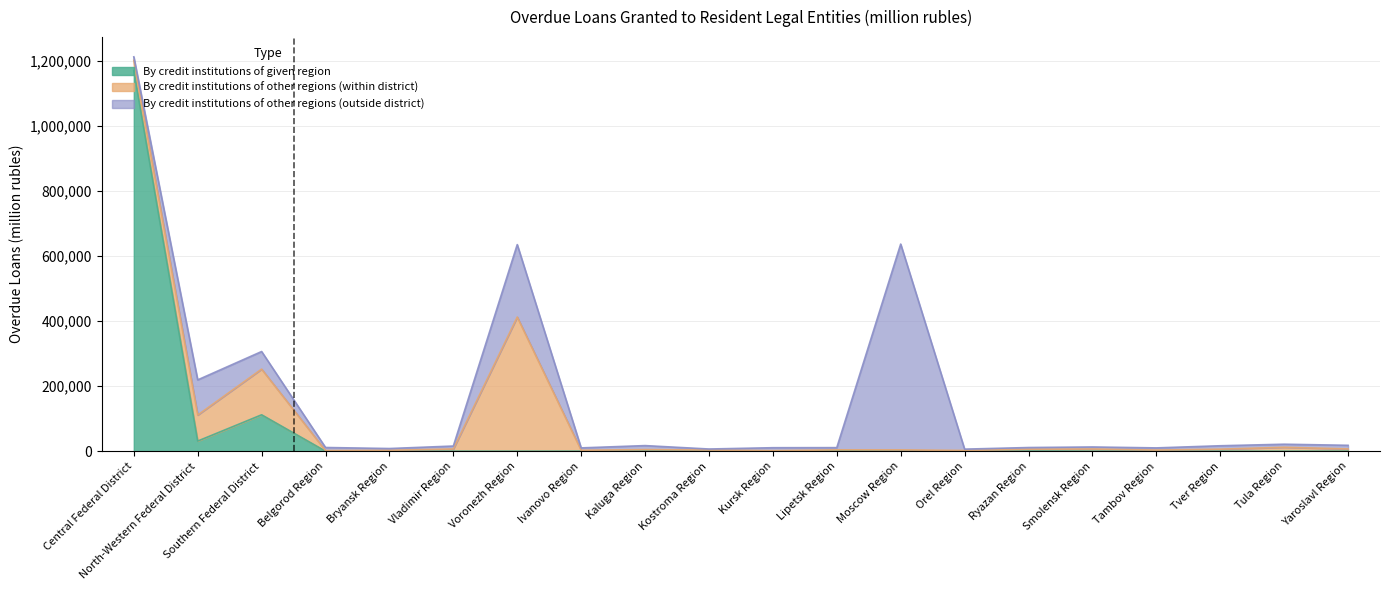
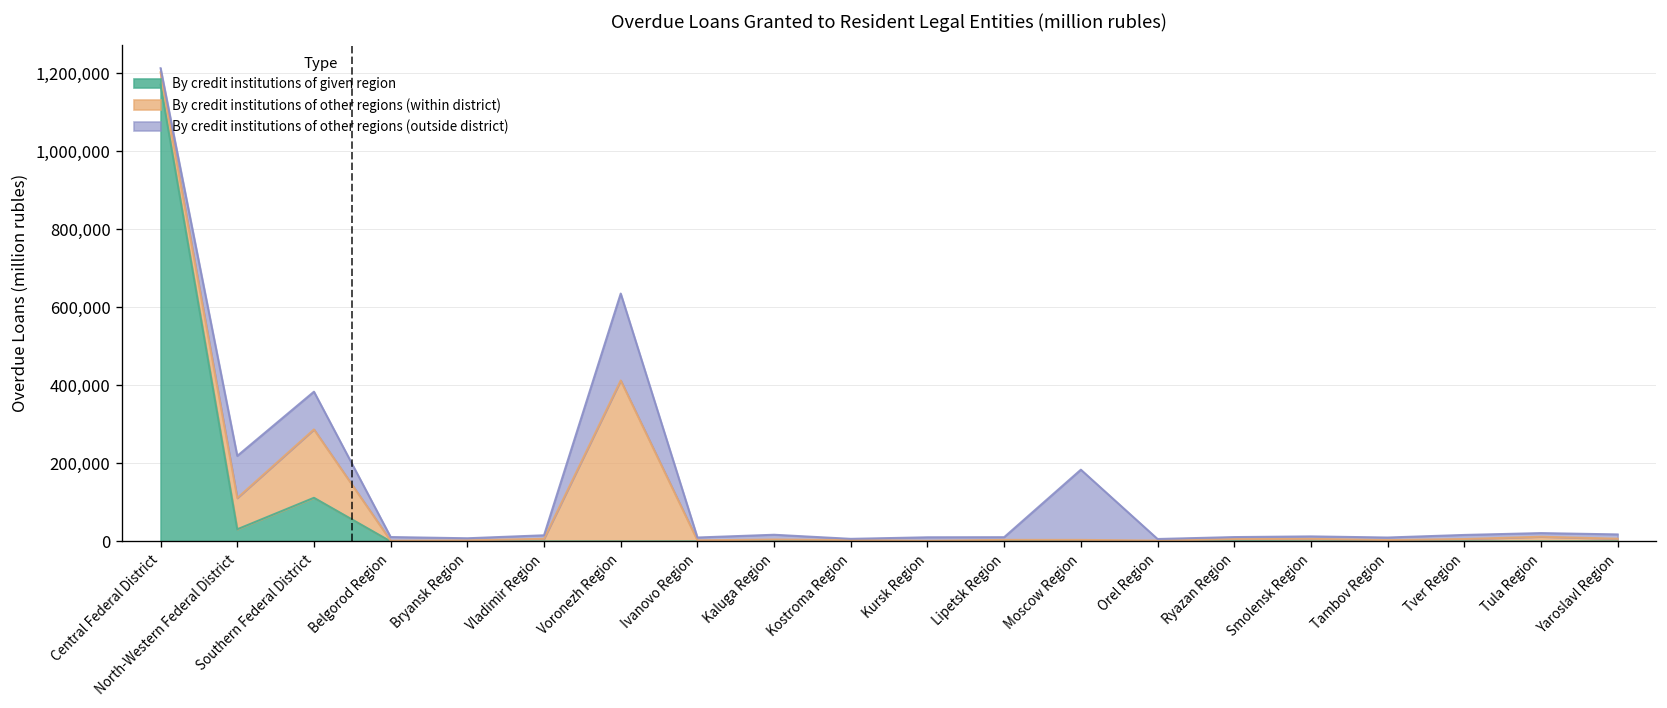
  {
    "By credit institutions of given region": {
      "Central Federal District": "1,170,000",
      "North-Western Federal District": "30,000",
      "Southern Federal District": "110,000",
      "Voronezh Region": "0",
      "Tula Region": "0"
    },
    "By credit institutions of other regions (within district)": {
      "Central Federal District": "30,000",
      "North-Western Federal District": "80,000",
-     "Southern Federal District": "140,000",
+     "Southern Federal District": "180,000",
      "Voronezh Region": "410,000",
      "Tula Region": "10,000"
    },
    "By credit institutions of other regions (outside district)": {
      "Central Federal District": "10,000",
      "North-Western Federal District": "110,000",
-     "Southern Federal District": "50,000",
+     "Southern Federal District": "100,000",
      "Belgorod Region": "10,000",
      "Vladimir Region": "10,000",
      "Voronezh Region": "220,000",
      "Kaluga Region": "10,000",
      "Kursk Region": "10,000",
-     "Moscow Region": "630,000",
+     "Moscow Region": "180,000",
      "Tver Region": "10,000",
      "Tula Region": "10,000",
      "Yaroslavl Region": "10,000"
    }
  }
